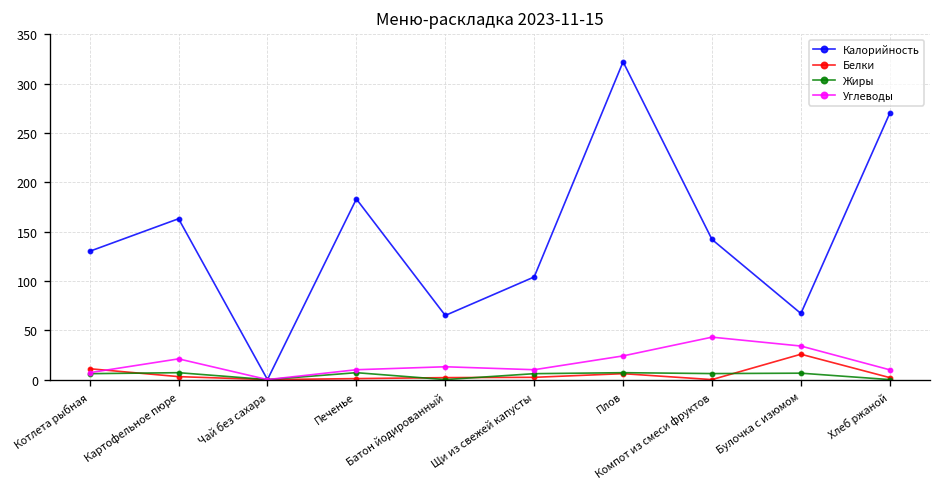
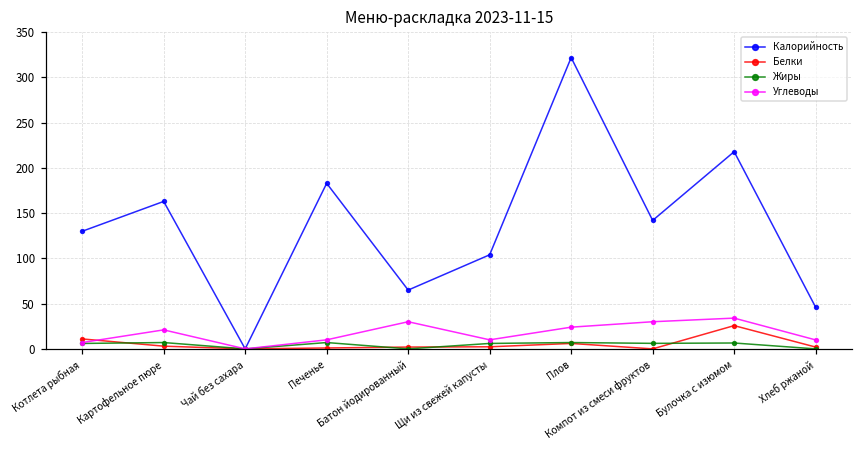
  {
    "Калорийность": {
      "Котлета рыбная": 130,
      "Картофельное пюре": 160,
      "Печенье": 180,
      "Батон йодированный": 70,
      "Щи из свежей капусты": 100,
      "Плов": 320,
      "Компот из смеси фруктов": 140,
-     "Булочка с изюмом": 70,
-     "Хлеб ржаной": 270
+     "Булочка с изюмом": 220,
+     "Хлеб ржаной": 50
    },
    "Белки": {
      "Котлета рыбная": 10,
      "Картофельное пюре": 0,
      "Печенье": 0,
      "Щи из свежей капусты": 0,
      "Компот из смеси фруктов": 0,
      "Булочка с изюмом": 30
    },
    "Жиры": {
      "Картофельное пюре": 10,
      "Щи из свежей капусты": 10,
      "Компот из смеси фруктов": 10,
      "Булочка с изюмом": 10
    },
    "Углеводы": {
      "Картофельное пюре": 20,
-     "Батон йодированный": 10,
+     "Батон йодированный": 30,
      "Щи из свежей капусты": 10,
      "Плов": 20,
-     "Компот из смеси фруктов": 40,
+     "Компот из смеси фруктов": 30,
      "Булочка с изюмом": 30,
      "Хлеб ржаной": 10
    }
  }
